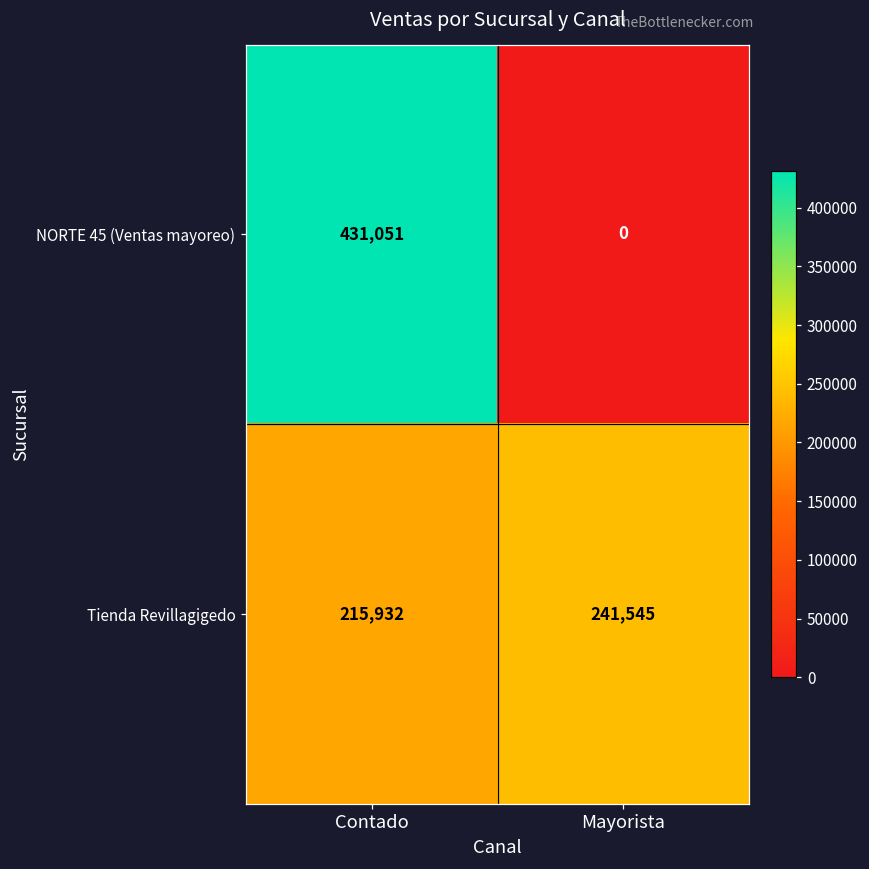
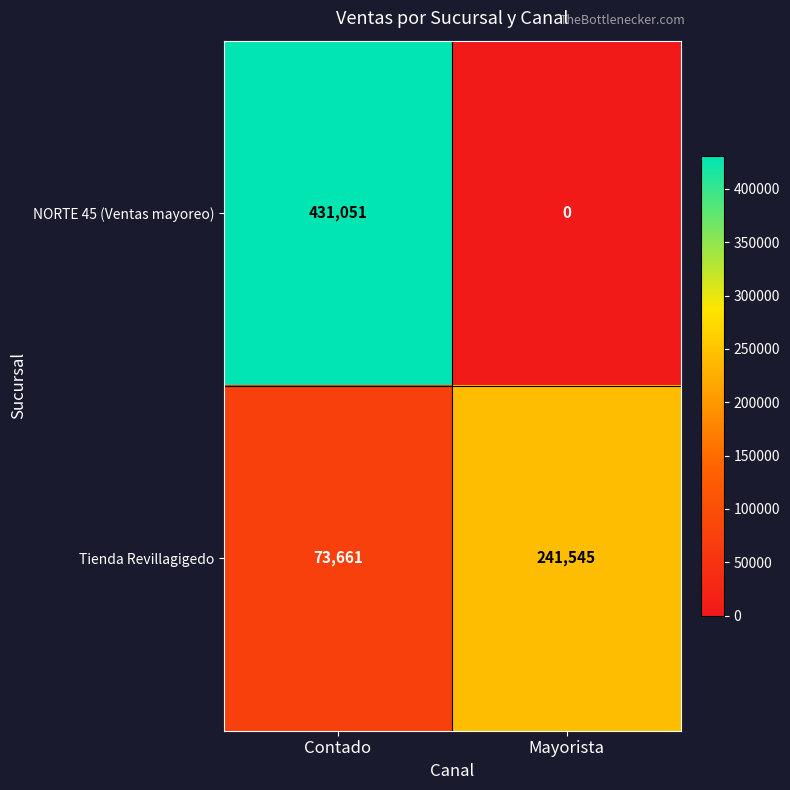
  {
    "NORTE 45 (Ventas mayoreo)": {
      "Contado": "431,051",
      "Mayorista": "0"
    },
    "Tienda Revillagigedo": {
-     "Contado": "215,932",
+     "Contado": "73,661",
      "Mayorista": "241,545"
    }
  }
